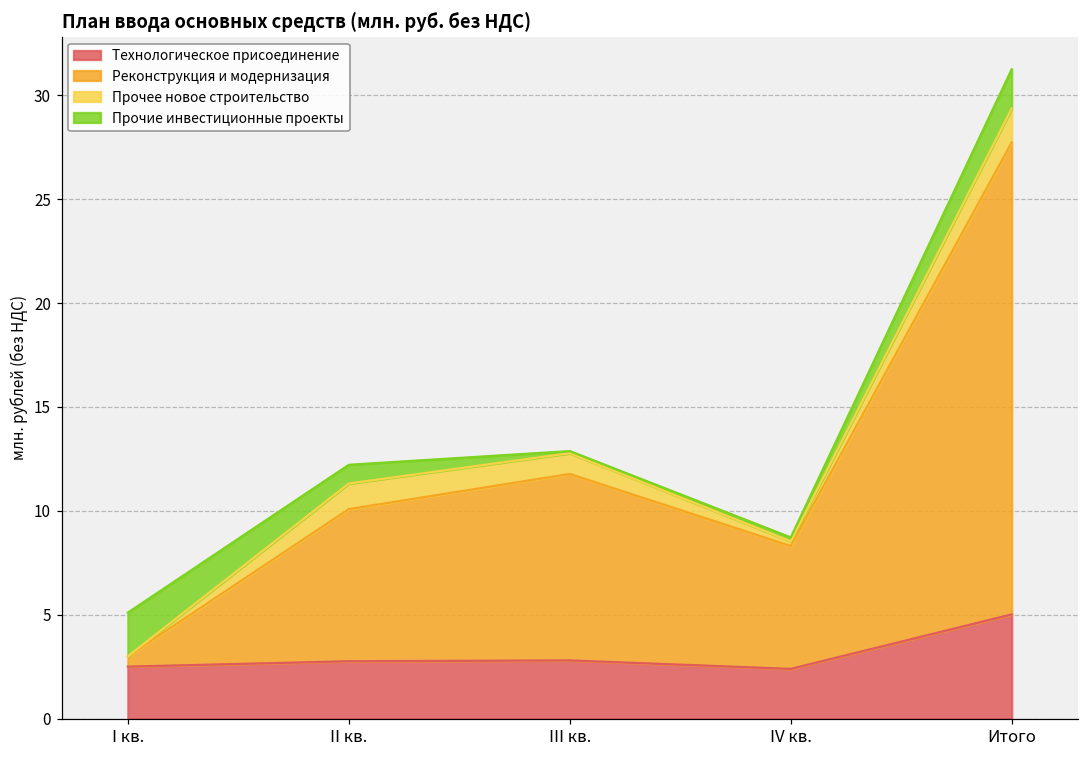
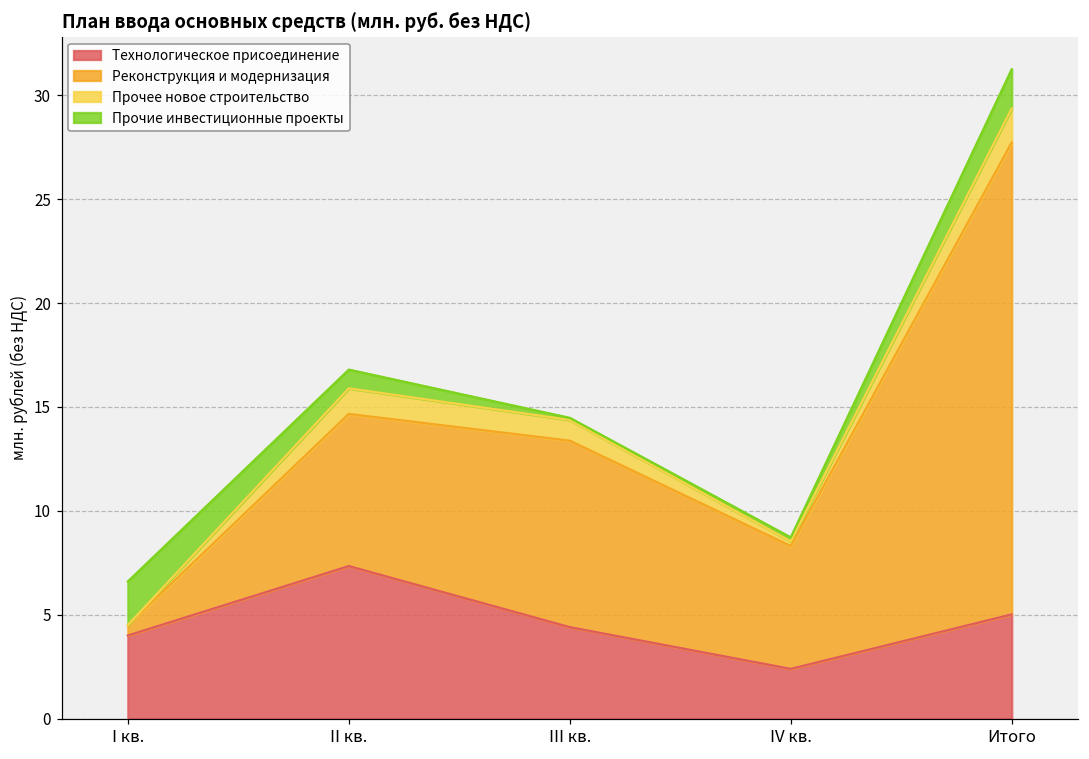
  {
    "Технологическое присоединение": {
-     "I кв.": 2.5,
-     "II кв.": 2.8,
-     "III кв.": 2.8,
+     "I кв.": 4.0,
+     "II кв.": 7.3,
+     "III кв.": 4.4,
      "IV кв.": 2.4,
      "Итого": 5.0
    },
    "Прочие инвестиционные проекты": {
      "I кв.": 2.1,
      "II кв.": 0.9,
      "IV кв.": 0.2,
      "Итого": 1.9
    }
  }
